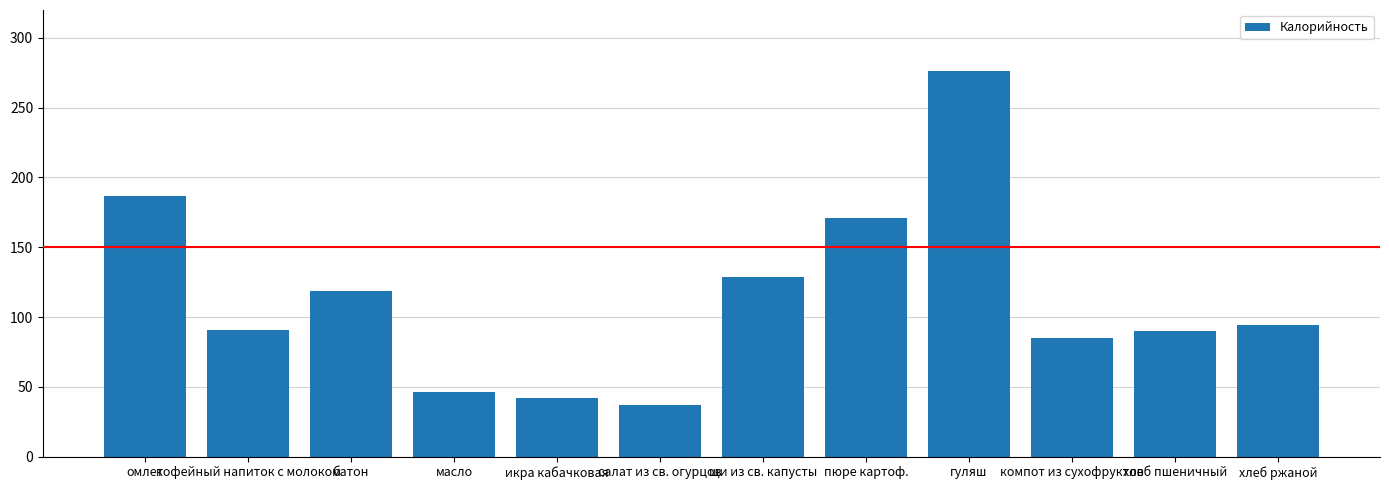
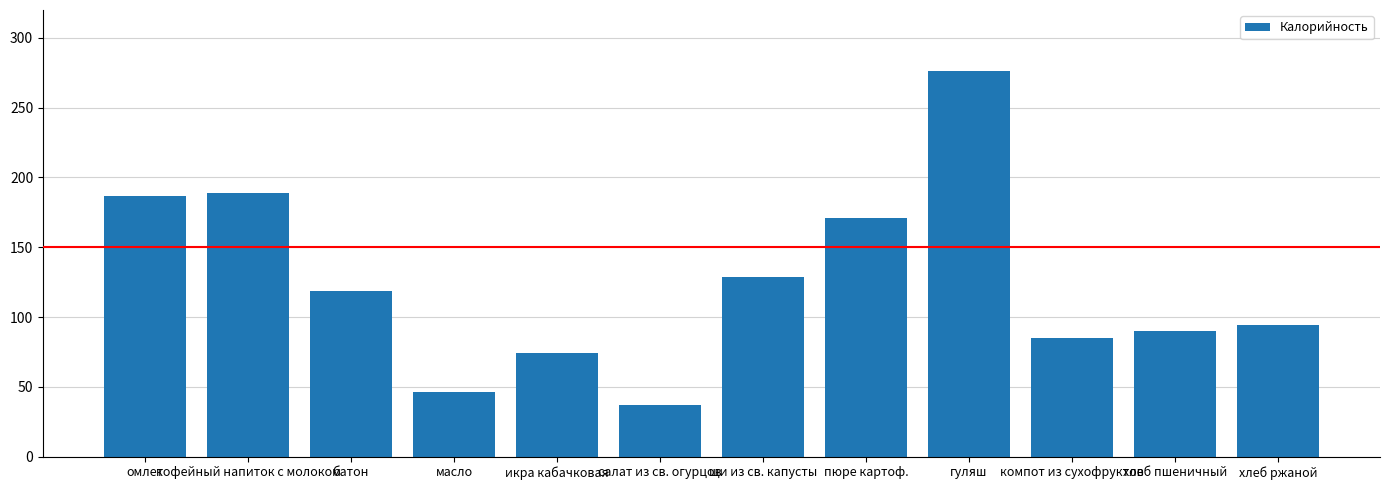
  {
-   "кофейный напиток с молоком": 91,
+   "кофейный напиток с молоком": 189,
    "масло": 46,
-   "икра кабачковая": 42,
+   "икра кабачковая": 74,
    "салат из св. огурцов": 37,
    "щи из св. капусты": 129,
    "пюре картоф.": 171,
    "гуляш": 276,
    "компот из сухофруктов": 85,
    "хлеб ржаной": 94
  }
